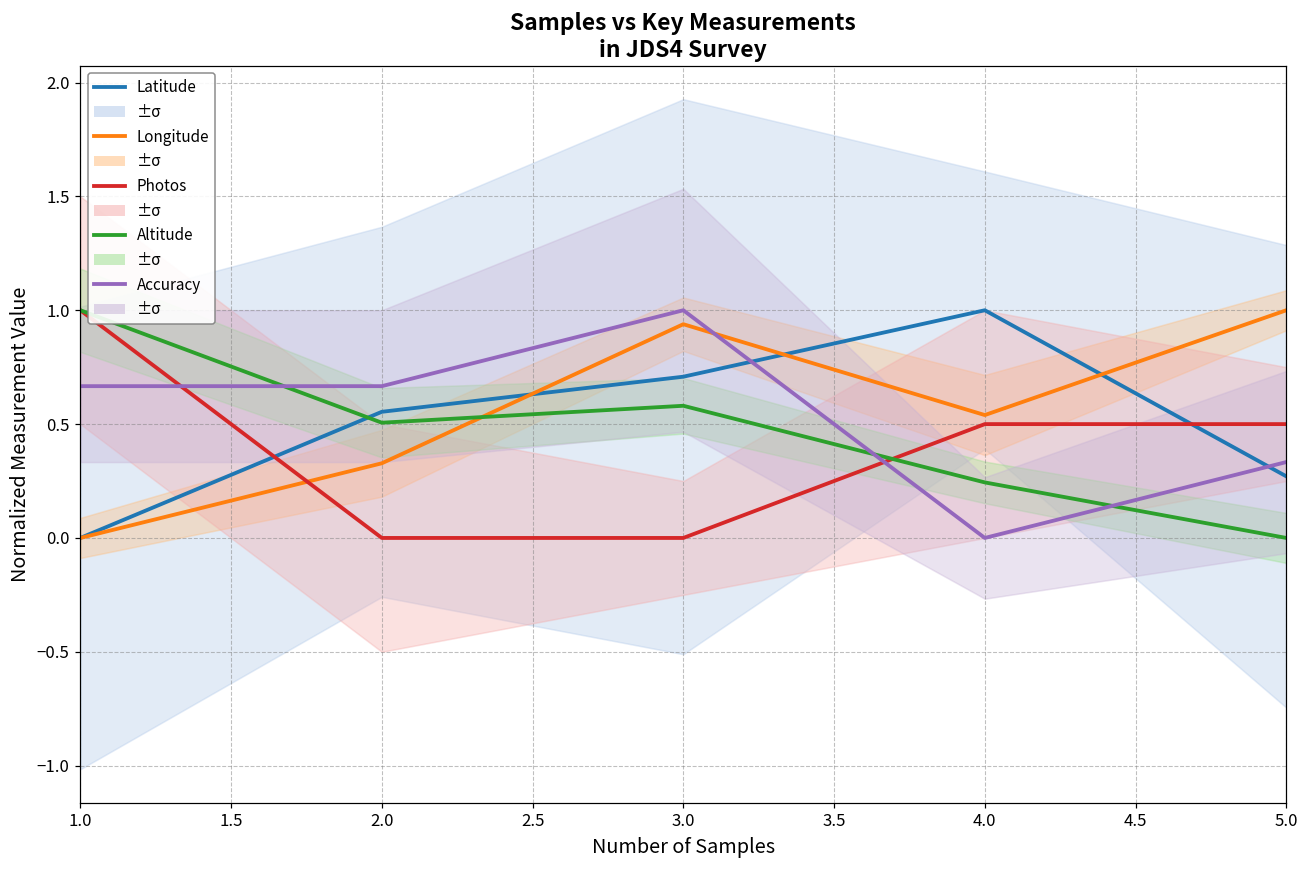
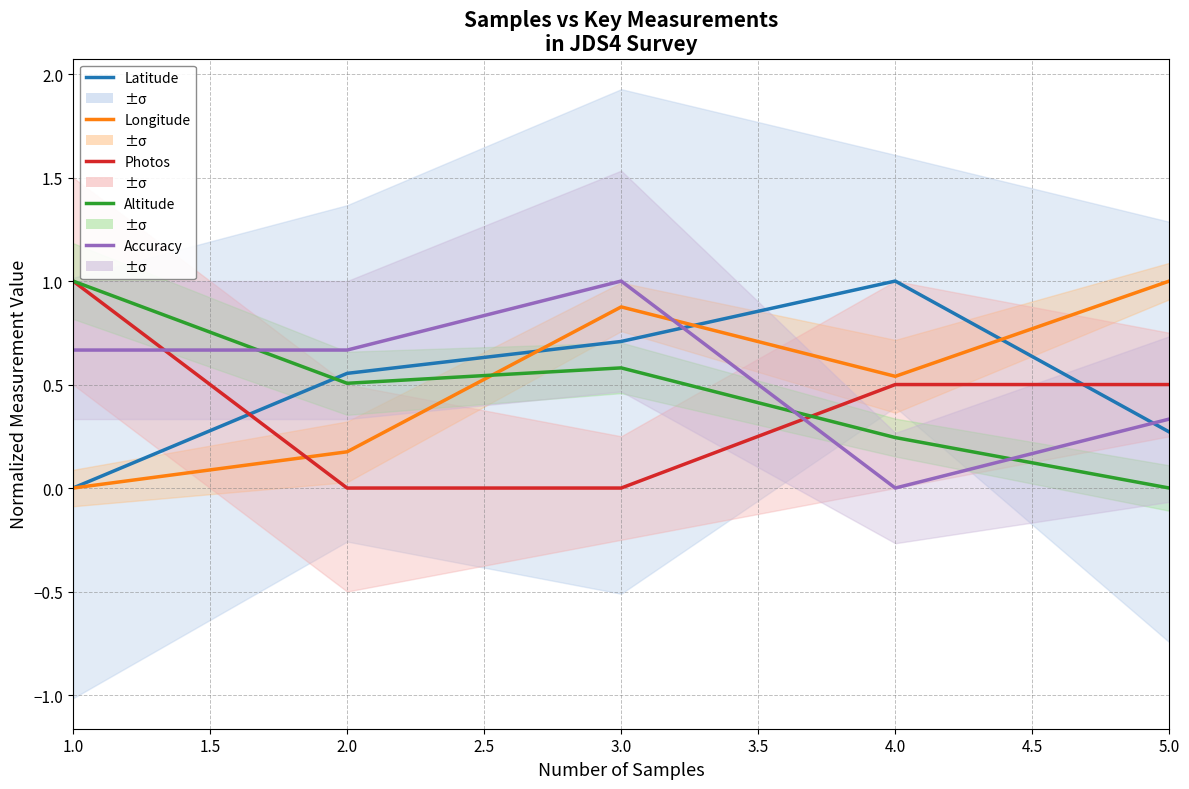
  {
    "Latitude": {
      "2.0": 0.55,
      "5.0": 0.27
    },
    "Longitude": {
-     "2.0": 0.33,
-     "3.0": 0.94,
+     "2.0": 0.18,
+     "3.0": 0.88,
      "4.0": 0.54,
      "5.0": 1.00
    },
    "Photos": {
      "2.0": 0.00,
      "3.0": 0.00,
      "4.0": 0.50,
      "5.0": 0.50
    },
    "Altitude": {
      "3.0": 0.58,
      "4.0": 0.24,
      "5.0": 0.00
    },
    "Accuracy": {
      "1.0": 0.67,
      "4.0": 0.00,
      "5.0": 0.33
    }
  }
